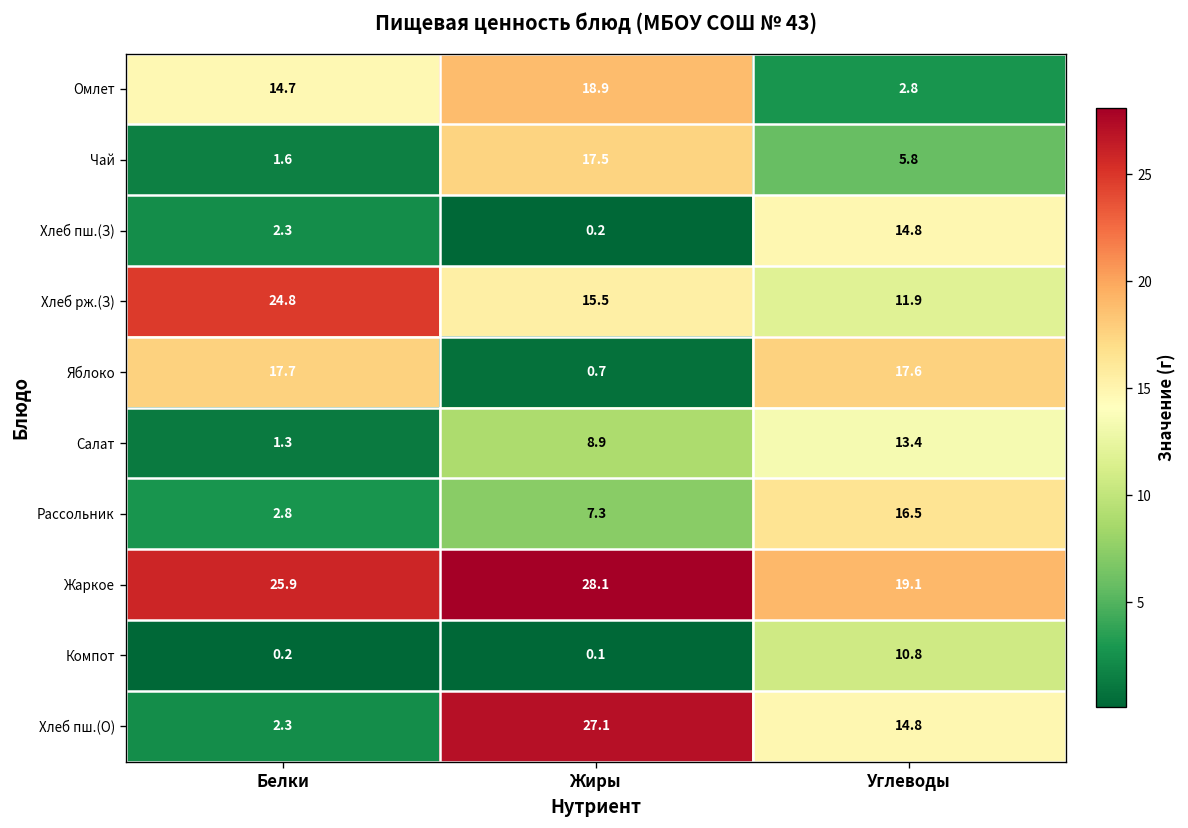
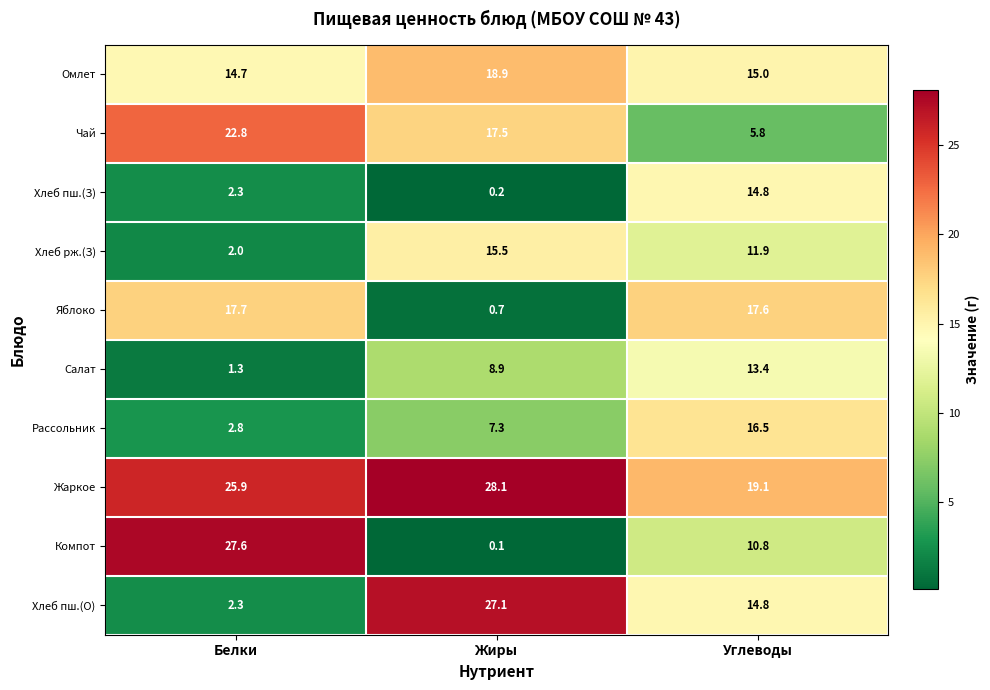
  {
    "Омлет": {
      "Белки": 14.7,
      "Жиры": 18.9,
-     "Углеводы": 2.8
+     "Углеводы": 15.0
    },
    "Чай": {
-     "Белки": 1.6,
+     "Белки": 22.8,
      "Жиры": 17.5,
      "Углеводы": 5.8
    },
    "Хлеб пш.(З)": {
      "Белки": 2.3,
      "Жиры": 0.2,
      "Углеводы": 14.8
    },
    "Хлеб рж.(З)": {
-     "Белки": 24.8,
+     "Белки": 2.0,
      "Жиры": 15.5,
      "Углеводы": 11.9
    },
    "Яблоко": {
      "Белки": 17.7,
      "Жиры": 0.7,
      "Углеводы": 17.6
    },
    "Салат": {
      "Белки": 1.3,
      "Жиры": 8.9,
      "Углеводы": 13.4
    },
    "Рассольник": {
      "Белки": 2.8,
      "Жиры": 7.3,
      "Углеводы": 16.5
    },
    "Жаркое": {
      "Белки": 25.9,
      "Жиры": 28.1,
      "Углеводы": 19.1
    },
    "Компот": {
-     "Белки": 0.2,
+     "Белки": 27.6,
      "Жиры": 0.1,
      "Углеводы": 10.8
    },
    "Хлеб пш.(О)": {
      "Белки": 2.3,
      "Жиры": 27.1,
      "Углеводы": 14.8
    }
  }
